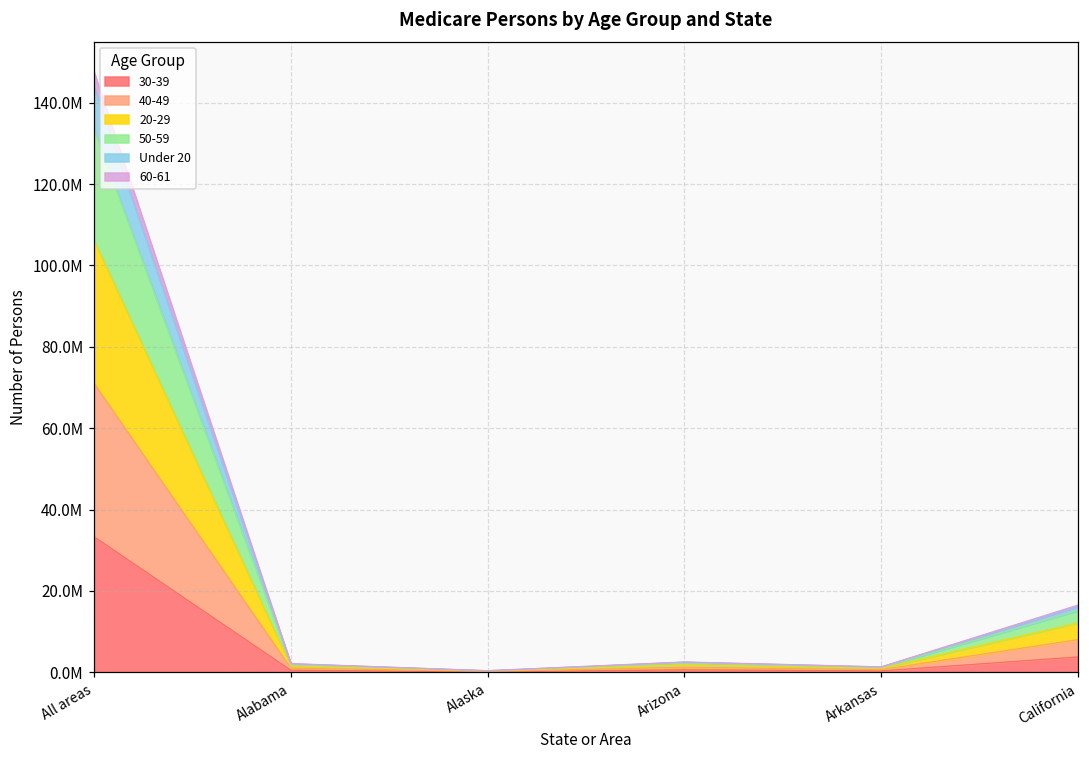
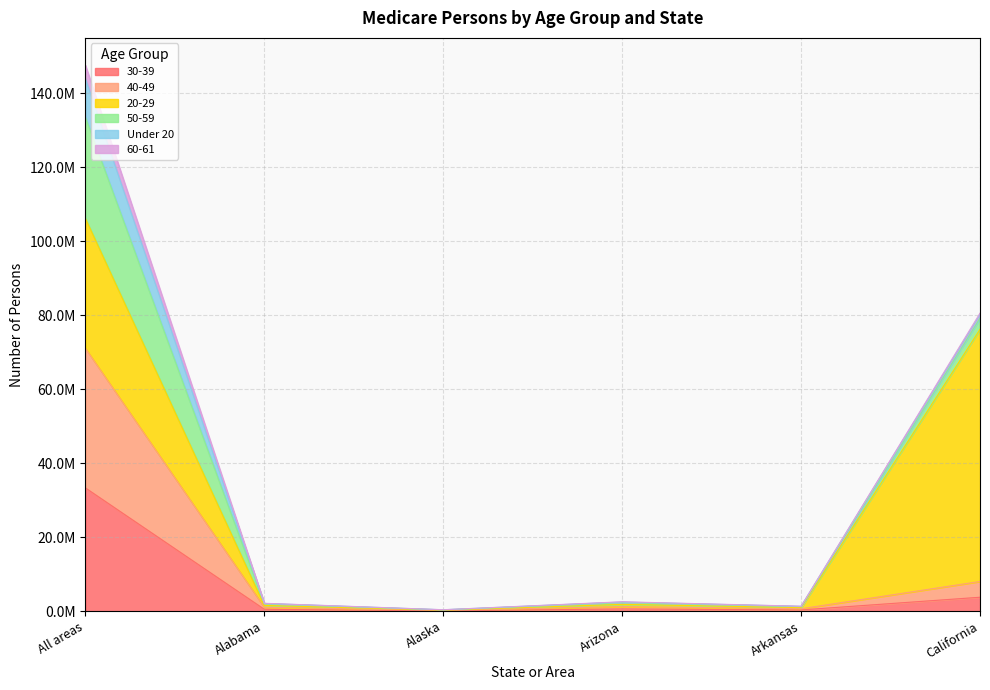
  {
    "20-29": {
      "All areas": 35000000,
-     "California": 4000000
+     "California": 68000000
    },
    "50-59": {
      "All areas": 27000000,
      "California": 3000000
    },
    "Under 20": {
      "All areas": 10000000
    },
    "60-61": {
      "All areas": 4000000
    }
  }
